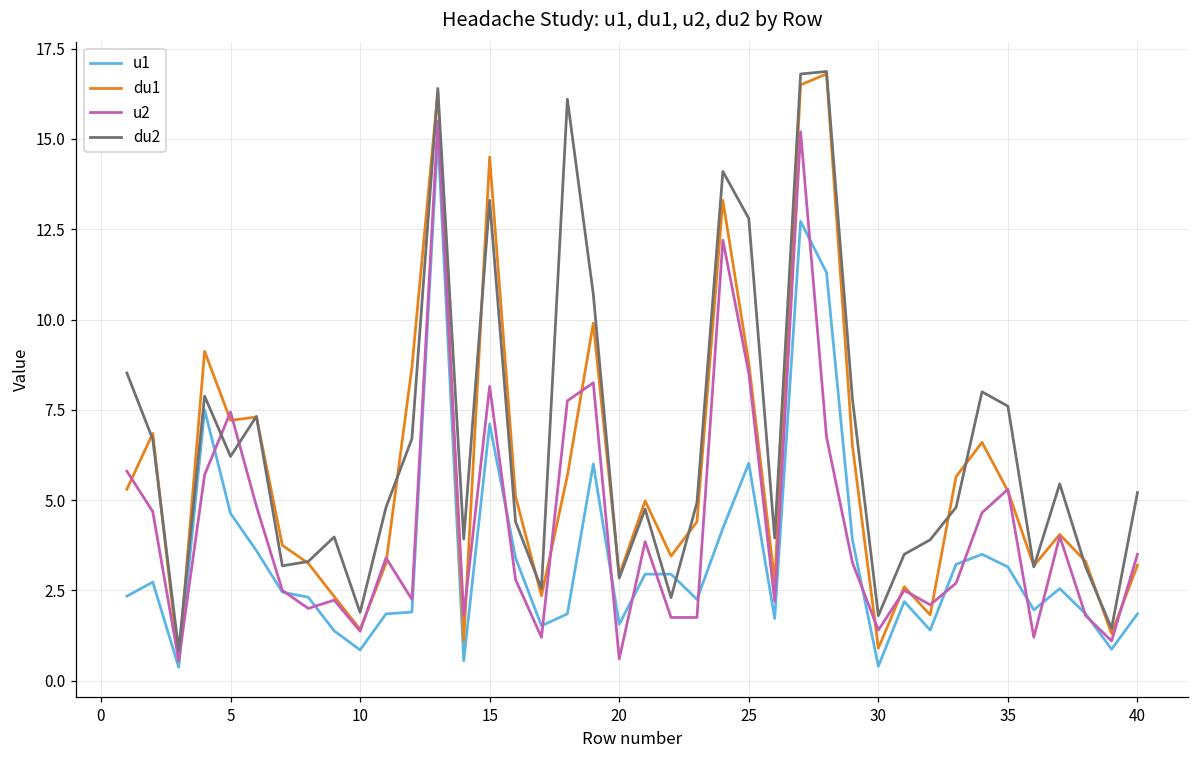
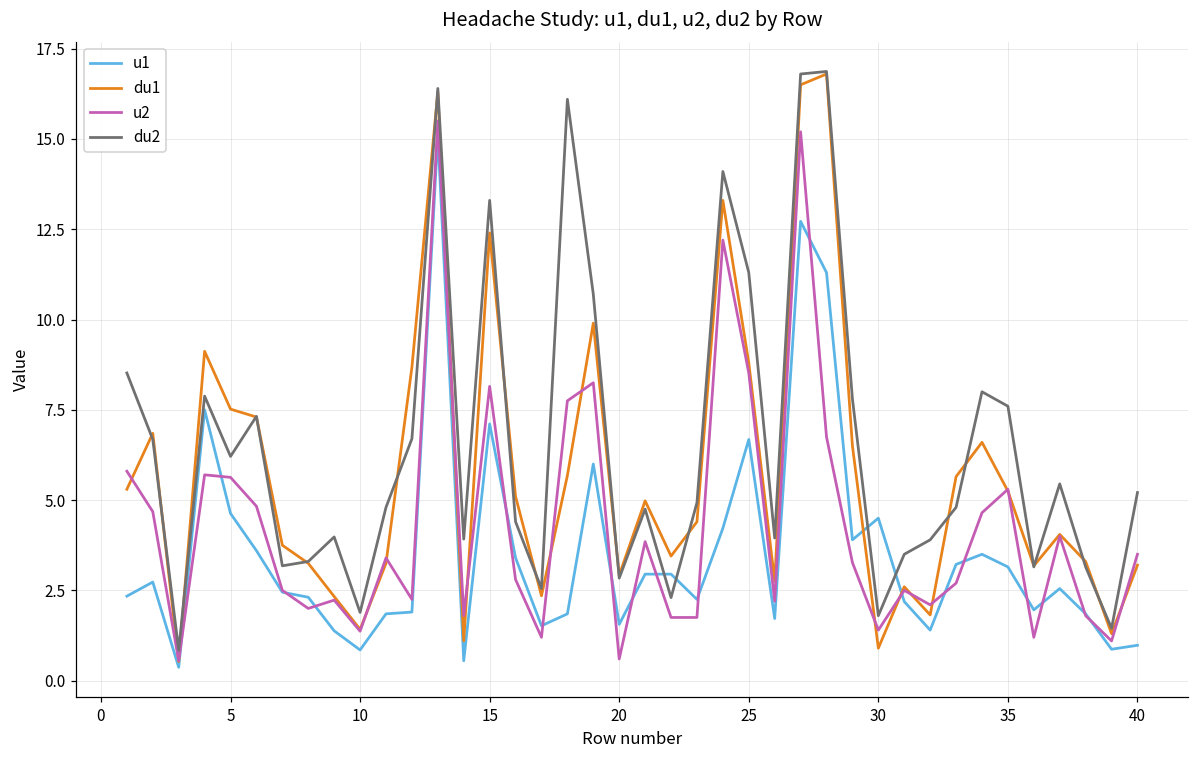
  {
    "u1": {
      "5": 4.6,
      "10": 0.9,
      "15": 7.1,
      "20": 1.6,
-     "25": 6.0,
-     "30": 0.4,
+     "25": 6.7,
+     "30": 4.5,
      "35": 3.2,
-     "40": 1.9
+     "40": 1.0
    },
    "du1": {
-     "5": 7.2,
-     "15": 14.5,
+     "5": 7.5,
+     "15": 12.4,
      "20": 2.9,
      "25": 8.8,
      "30": 0.9,
      "40": 3.2
    },
    "u2": {
-     "5": 7.4,
+     "5": 5.6,
      "15": 8.2,
      "20": 0.6,
      "25": 8.5,
      "30": 1.4,
      "40": 3.5
    },
    "du2": {
      "5": 6.2,
      "10": 1.9,
      "15": 13.3,
      "20": 2.8,
-     "25": 12.8,
+     "25": 11.3,
      "30": 1.8,
      "35": 7.6,
      "40": 5.2
    }
  }
